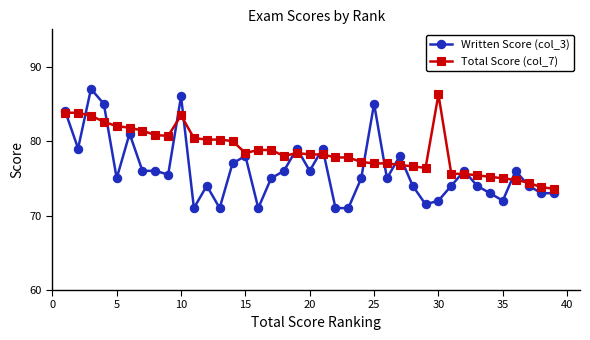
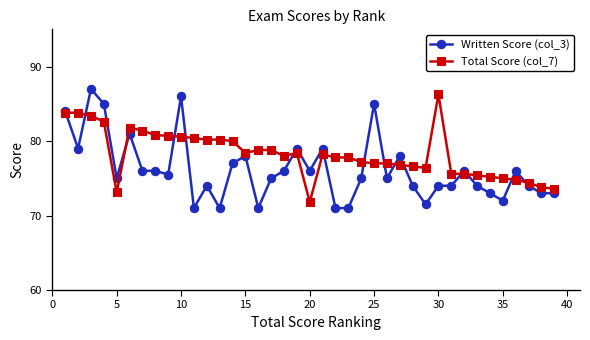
  {
    "Written Score (col_3)": {
      "5": 75,
      "10": 86,
      "15": 78,
      "20": 76,
      "25": 85,
-     "30": 72,
+     "30": 74,
      "35": 72
    },
    "Total Score (col_7)": {
-     "5": 82,
-     "10": 83,
+     "5": 73,
+     "10": 81,
      "15": 78,
-     "20": 78,
+     "20": 72,
      "25": 77,
      "30": 86,
      "35": 75
    }
  }
